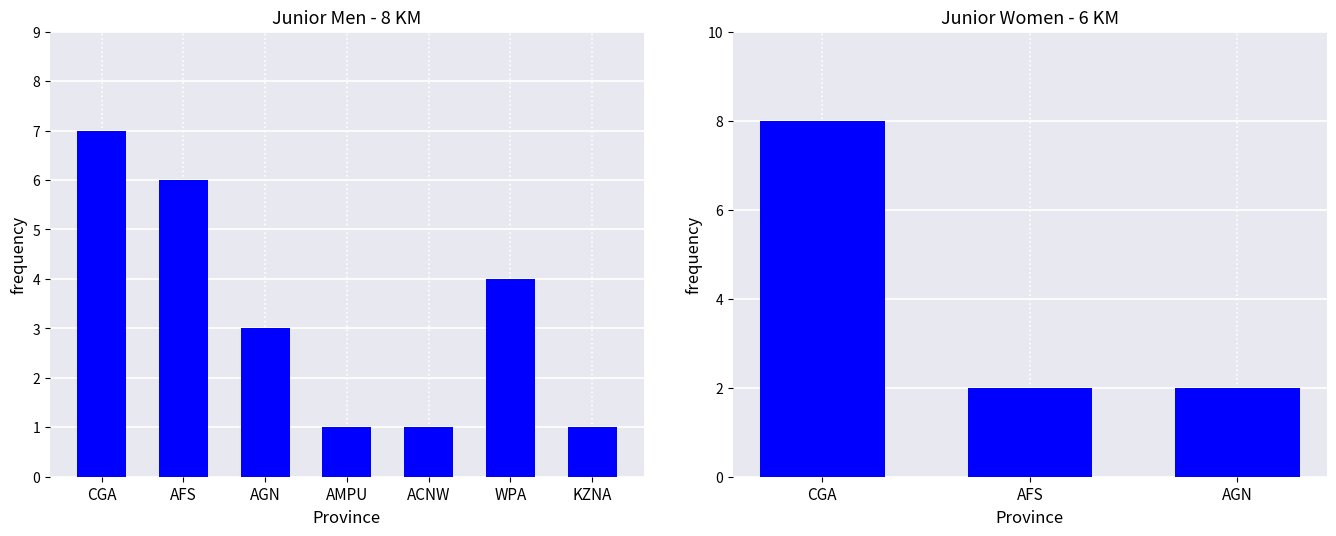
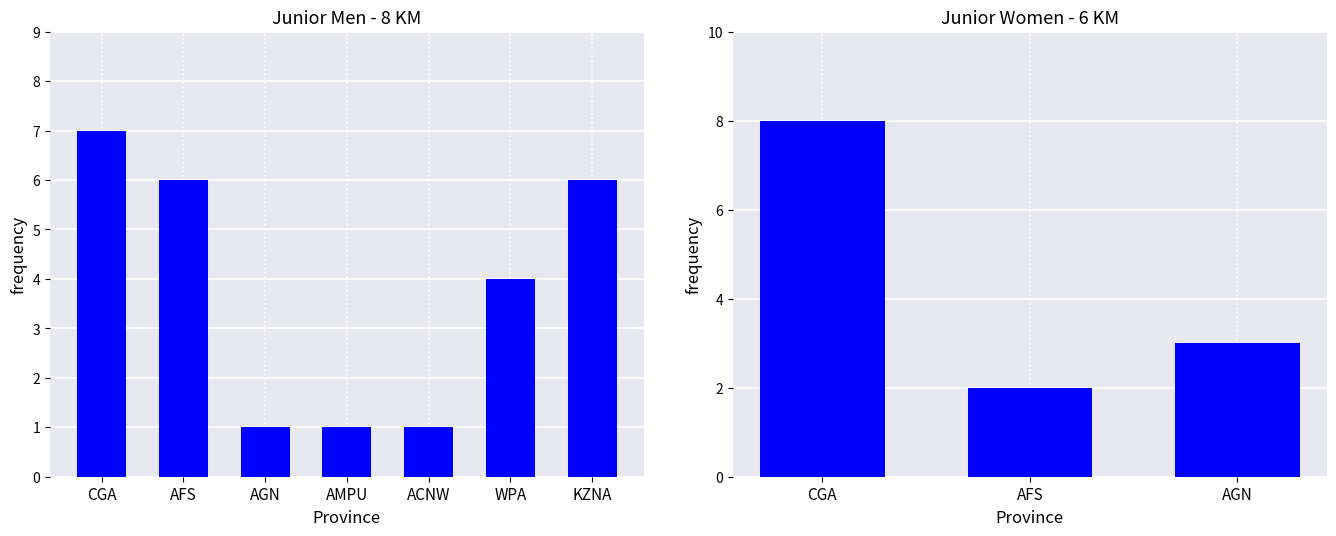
  {
    "Junior Men - 8 KM": {
      "CGA": 7,
      "AFS": 6,
-     "AGN": 3,
+     "AGN": 1,
      "AMPU": 1,
      "ACNW": 1,
      "WPA": 4,
-     "KZNA": 1
+     "KZNA": 6
    },
    "Junior Women - 6 KM": {
      "CGA": 8,
      "AFS": 2,
-     "AGN": 2
+     "AGN": 3
    }
  }
